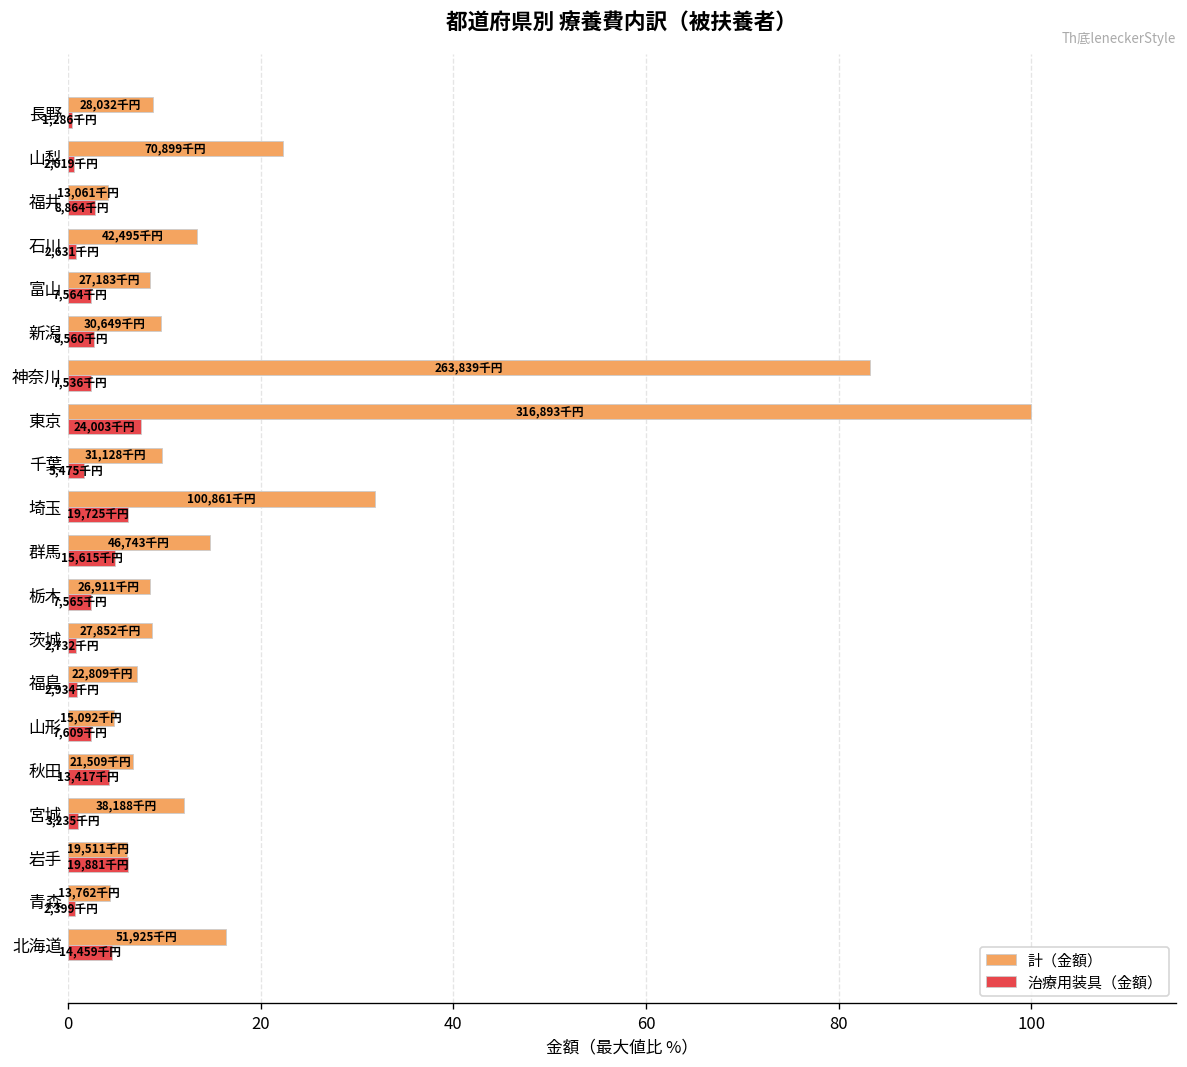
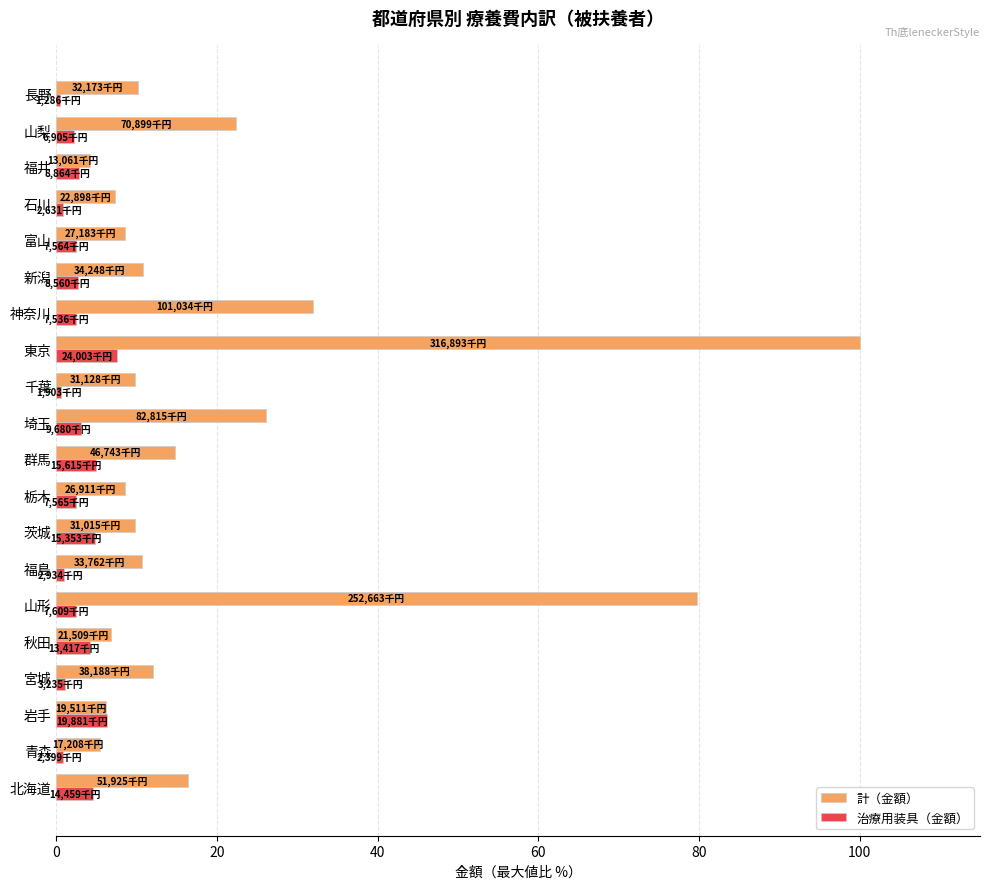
  {
    "計（金額）": {
-     "長野": "28,032",
-     "石川": "42,495",
-     "新潟": "30,649",
-     "神奈川": "263,839",
-     "埼玉": "100,861",
-     "茨城": "27,852",
-     "福島": "22,809",
-     "山形": "15,092",
-     "青森": "13,762"
+     "長野": "32,173",
+     "石川": "22,898",
+     "新潟": "34,248",
+     "神奈川": "101,034",
+     "埼玉": "82,815",
+     "茨城": "31,015",
+     "福島": "33,762",
+     "山形": "252,663",
+     "青森": "17,208"
    },
    "治療用装具（金額）": {
-     "山梨": "2,019",
-     "千葉": "5,475",
-     "埼玉": "19,725",
-     "茨城": "2,732"
+     "山梨": "6,905",
+     "千葉": "1,903",
+     "埼玉": "9,680",
+     "茨城": "15,353"
    }
  }
